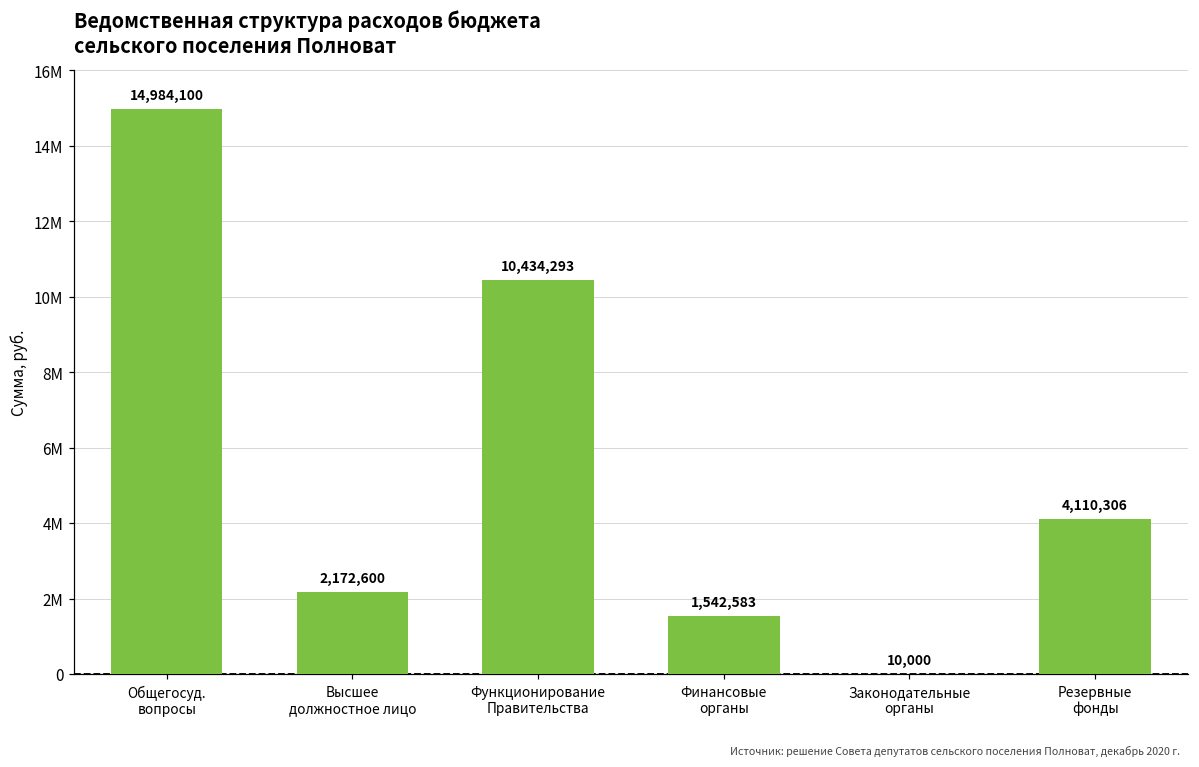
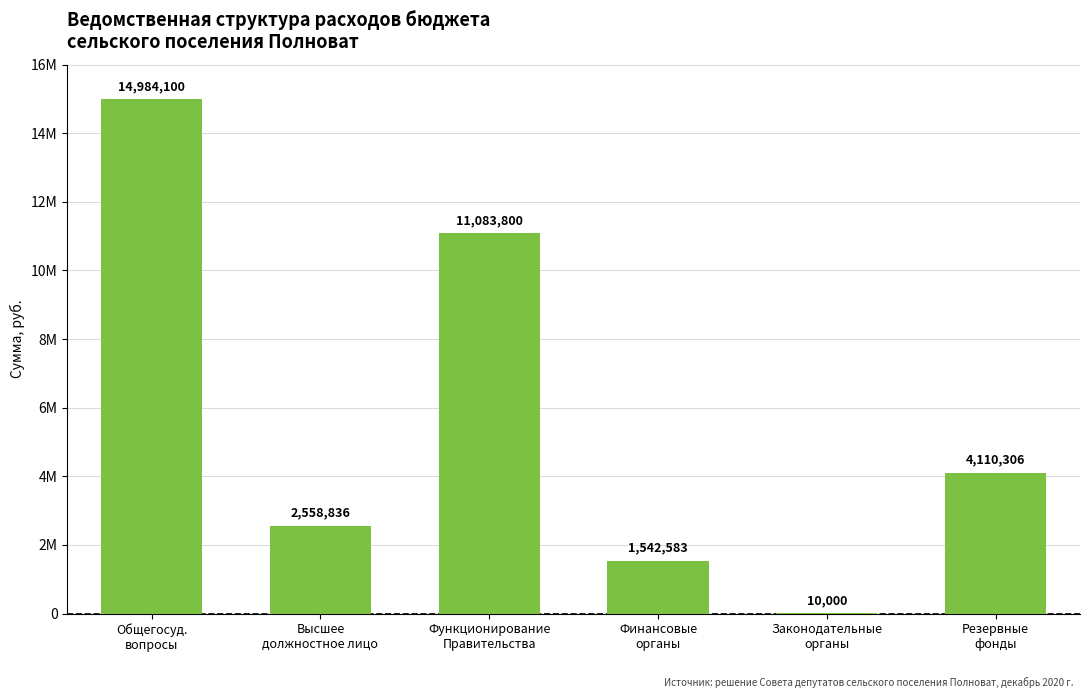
  {
    "Общегосуд. вопросы": "14,984,100",
-   "Высшее должностное лицо": "2,172,600",
-   "Функционирование Правительства": "10,434,293",
+   "Высшее должностное лицо": "2,558,836",
+   "Функционирование Правительства": "11,083,800",
    "Финансовые органы": "1,542,583",
    "Законодательные органы": "10,000",
    "Резервные фонды": "4,110,306"
  }
